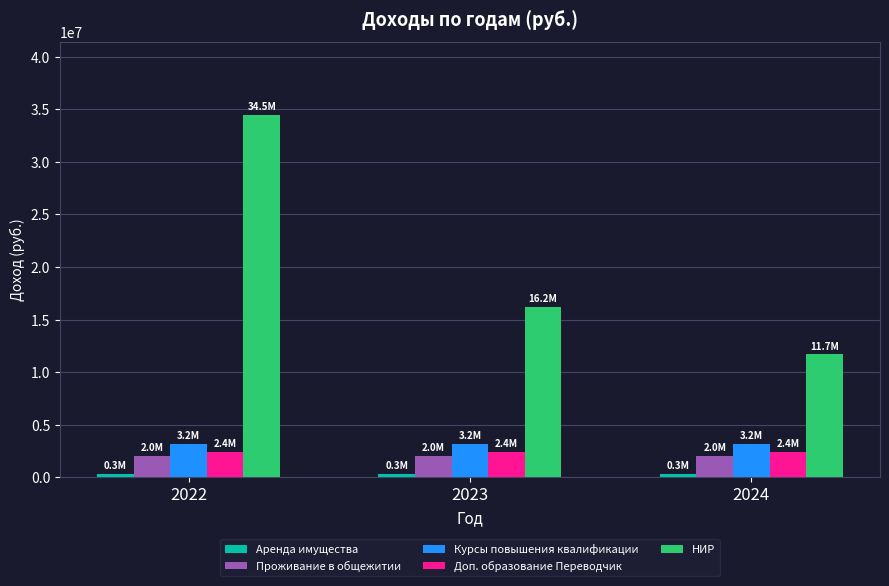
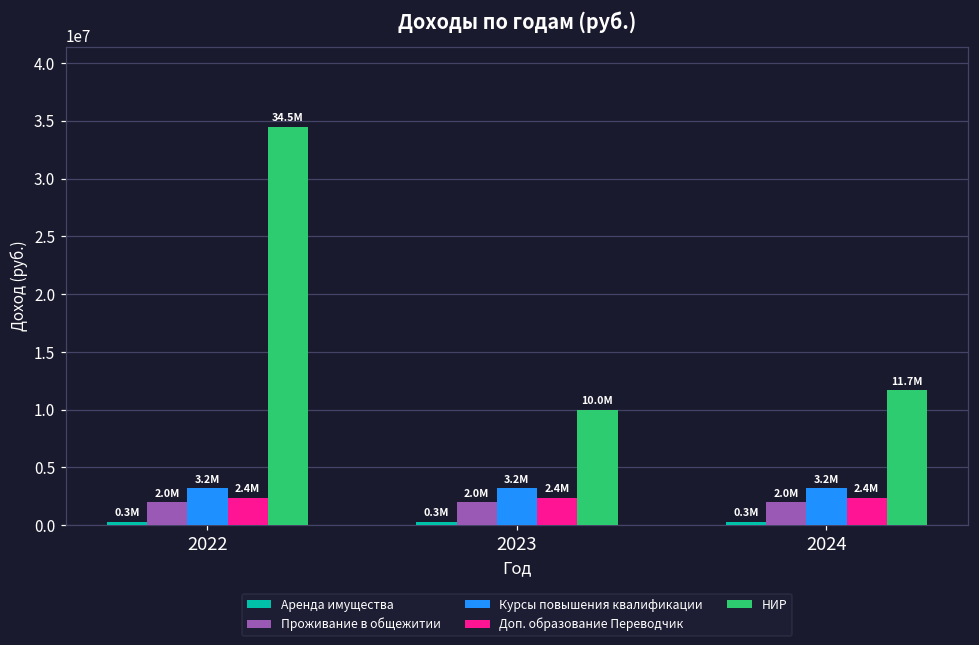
  {
    "Аренда имущества": {
      "2022": "0.3M",
      "2023": "0.3M",
      "2024": "0.3M"
    },
    "Проживание в общежитии": {
      "2022": "2.0M",
      "2023": "2.0M",
      "2024": "2.0M"
    },
    "Курсы повышения квалификации": {
      "2022": "3.2M",
      "2023": "3.2M",
      "2024": "3.2M"
    },
    "Доп. образование Переводчик": {
      "2022": "2.4M",
      "2023": "2.4M",
      "2024": "2.4M"
    },
    "НИР": {
      "2022": "34.5M",
-     "2023": "16.2M",
+     "2023": "10.0M",
      "2024": "11.7M"
    }
  }
